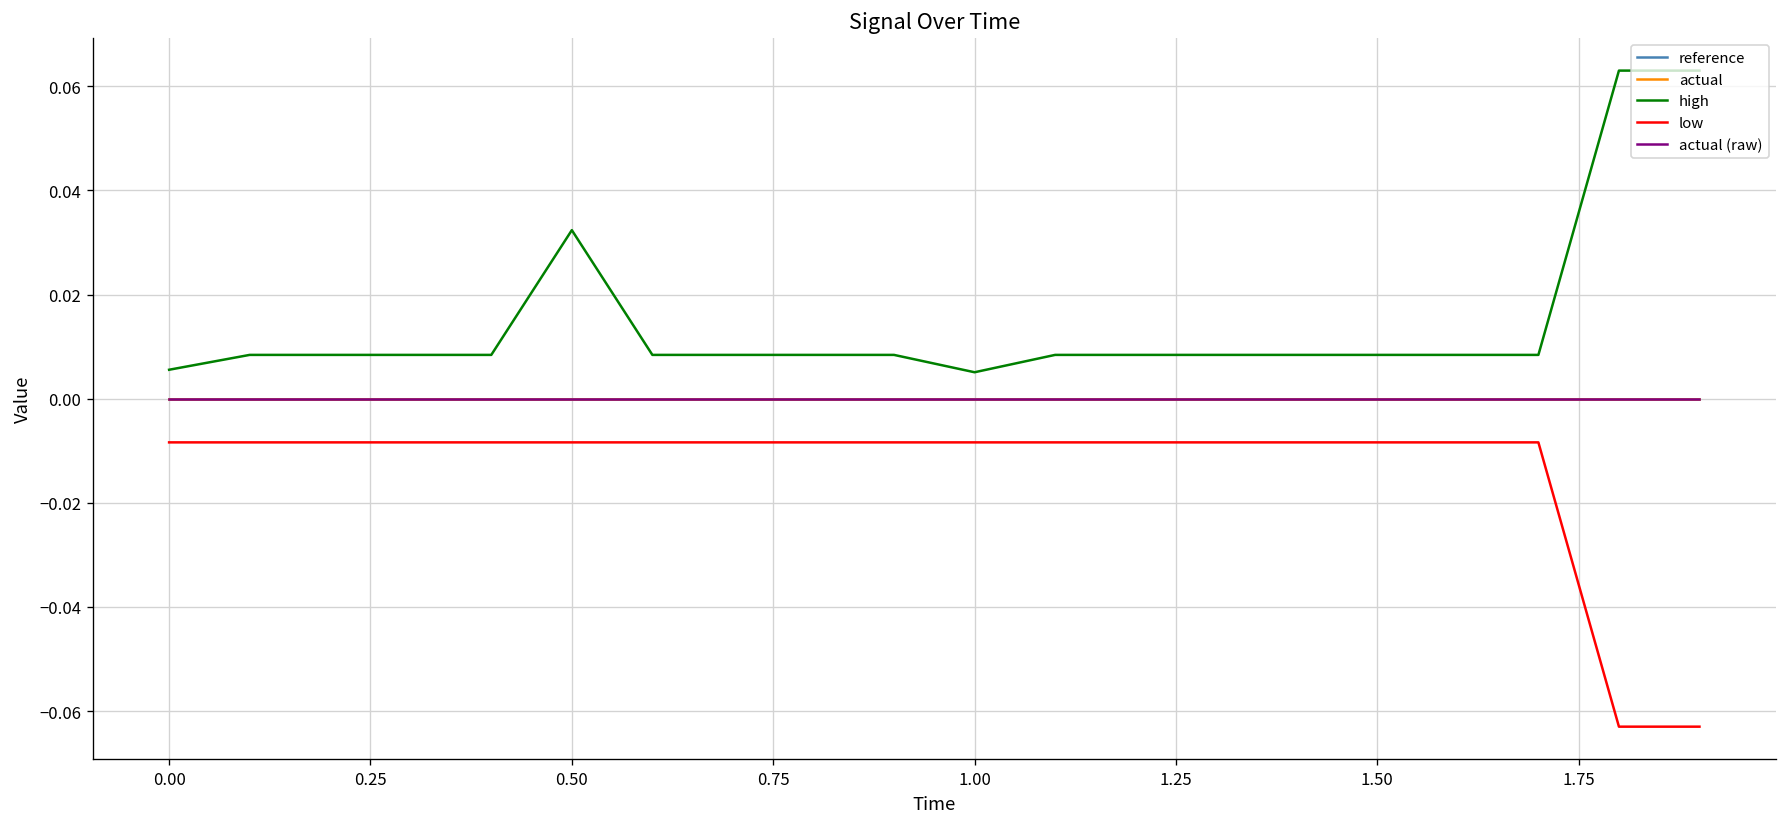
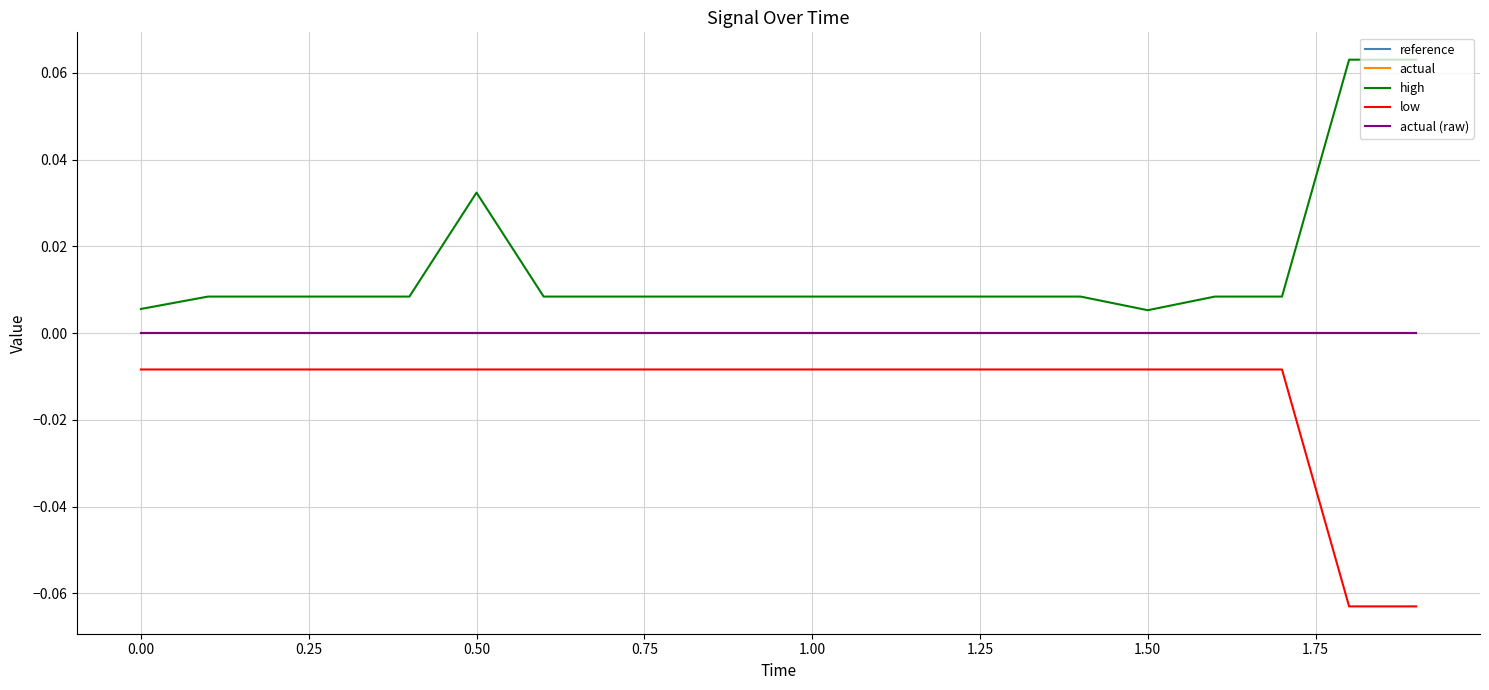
  {
    "actual (raw)": {
      "0.00": 0.000,
      "0.50": 0.000,
      "1.00": 0.000,
      "1.50": 0.000
    },
    "high": {
      "0.00": 0.006,
      "0.50": 0.032,
-     "1.00": 0.005,
-     "1.50": 0.008
+     "1.00": 0.008,
+     "1.50": 0.005
    },
    "low": {
      "0.00": -0.008,
      "0.50": -0.008,
      "1.00": -0.008,
      "1.50": -0.008
    }
  }
